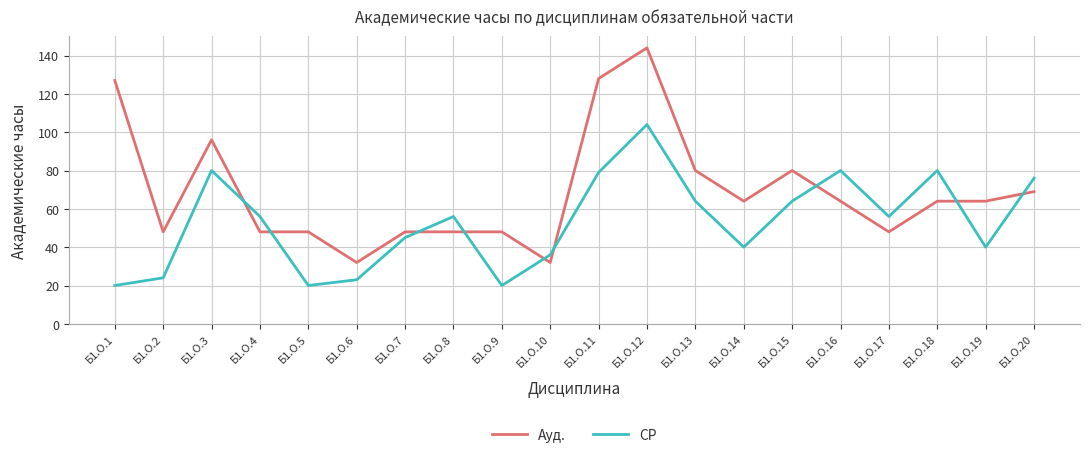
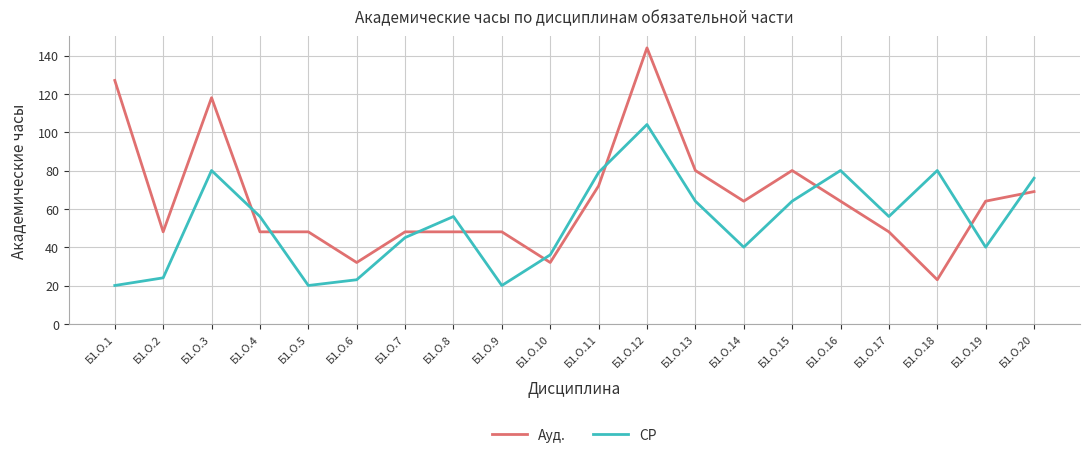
  {
    "Ауд.": {
      "Б1.О.1": 127,
      "Б1.О.2": 48,
-     "Б1.О.3": 96,
+     "Б1.О.3": 118,
      "Б1.О.4": 48,
      "Б1.О.5": 48,
      "Б1.О.6": 32,
      "Б1.О.7": 48,
      "Б1.О.8": 48,
      "Б1.О.9": 48,
      "Б1.О.10": 32,
-     "Б1.О.11": 128,
+     "Б1.О.11": 72,
      "Б1.О.12": 144,
      "Б1.О.13": 80,
      "Б1.О.14": 64,
      "Б1.О.15": 80,
      "Б1.О.16": 64,
      "Б1.О.17": 48,
-     "Б1.О.18": 64,
+     "Б1.О.18": 23,
      "Б1.О.19": 64,
      "Б1.О.20": 69
    },
    "СР": {
      "Б1.О.1": 20,
      "Б1.О.2": 24,
      "Б1.О.3": 80,
      "Б1.О.4": 56,
      "Б1.О.5": 20,
      "Б1.О.6": 23,
      "Б1.О.7": 45,
      "Б1.О.8": 56,
      "Б1.О.9": 20,
      "Б1.О.10": 36,
      "Б1.О.11": 79,
      "Б1.О.12": 104,
      "Б1.О.13": 64,
      "Б1.О.14": 40,
      "Б1.О.15": 64,
      "Б1.О.16": 80,
      "Б1.О.17": 56,
      "Б1.О.18": 80,
      "Б1.О.19": 40,
      "Б1.О.20": 76
    }
  }
